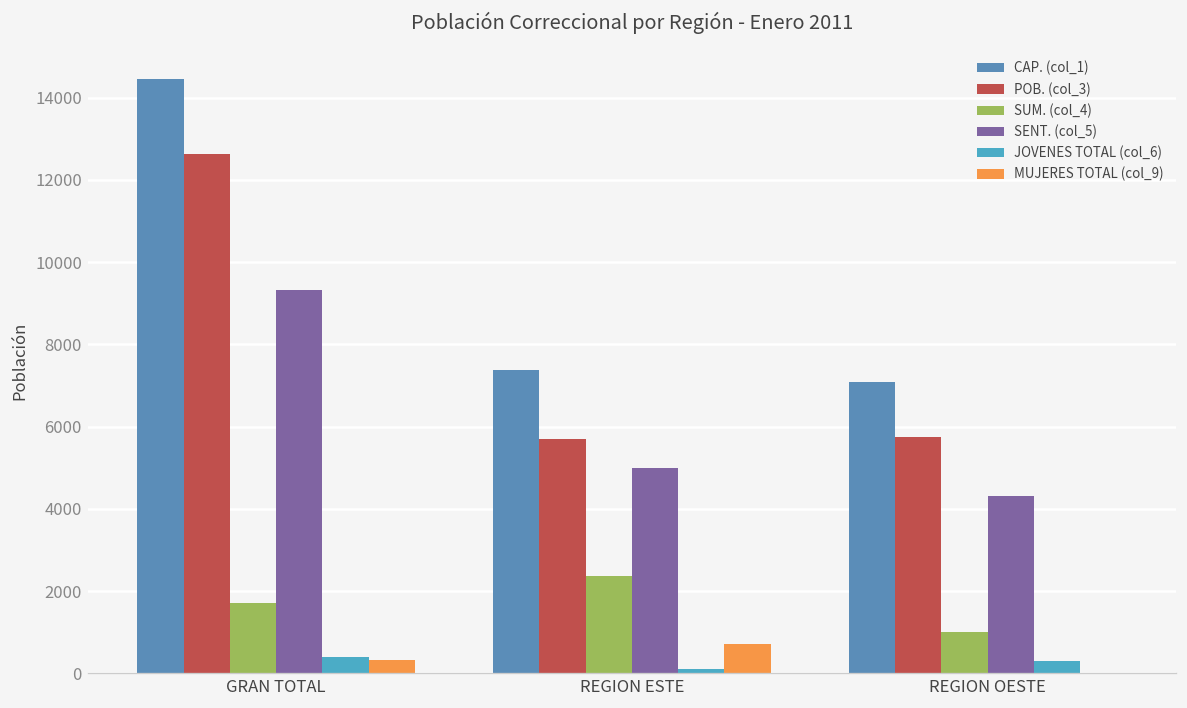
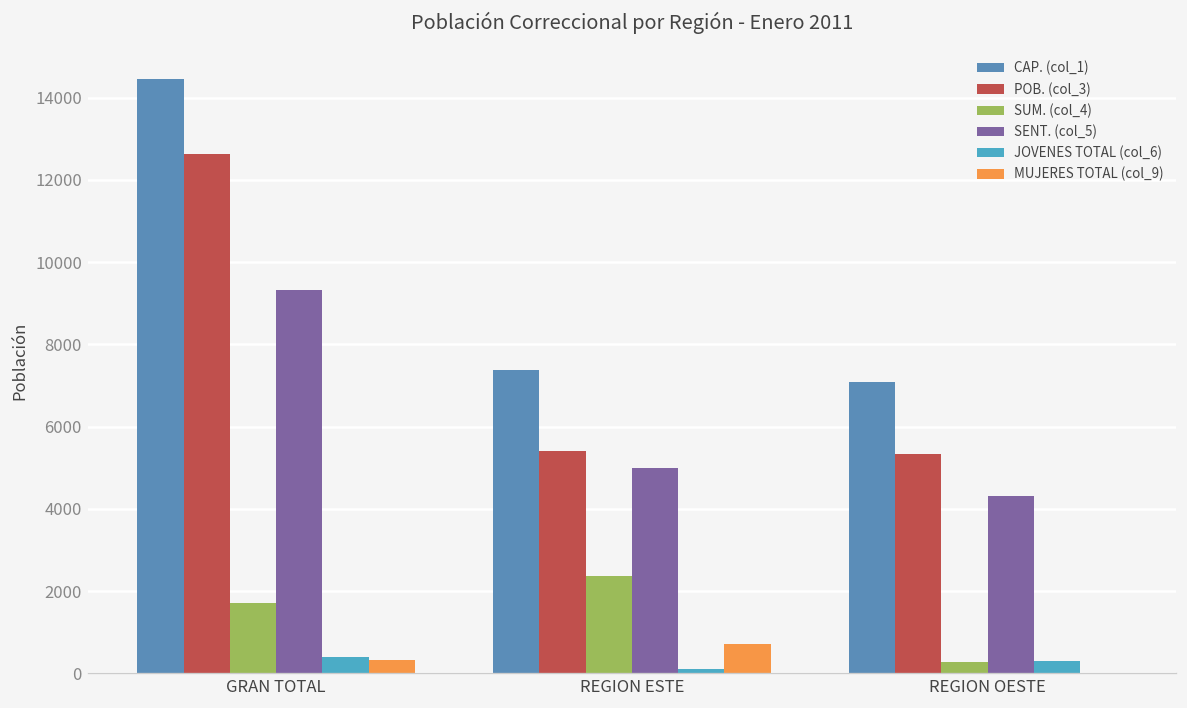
  {
    "POB. (col_3)": {
      "GRAN TOTAL": 12600,
-     "REGION ESTE": 5700,
-     "REGION OESTE": 5700
+     "REGION ESTE": 5400,
+     "REGION OESTE": 5300
    },
    "SUM. (col_4)": {
      "GRAN TOTAL": 1700,
      "REGION ESTE": 2400,
-     "REGION OESTE": 1000
+     "REGION OESTE": 300
    },
    "MUJERES TOTAL (col_9)": {
      "GRAN TOTAL": 300,
      "REGION ESTE": 700
    }
  }
